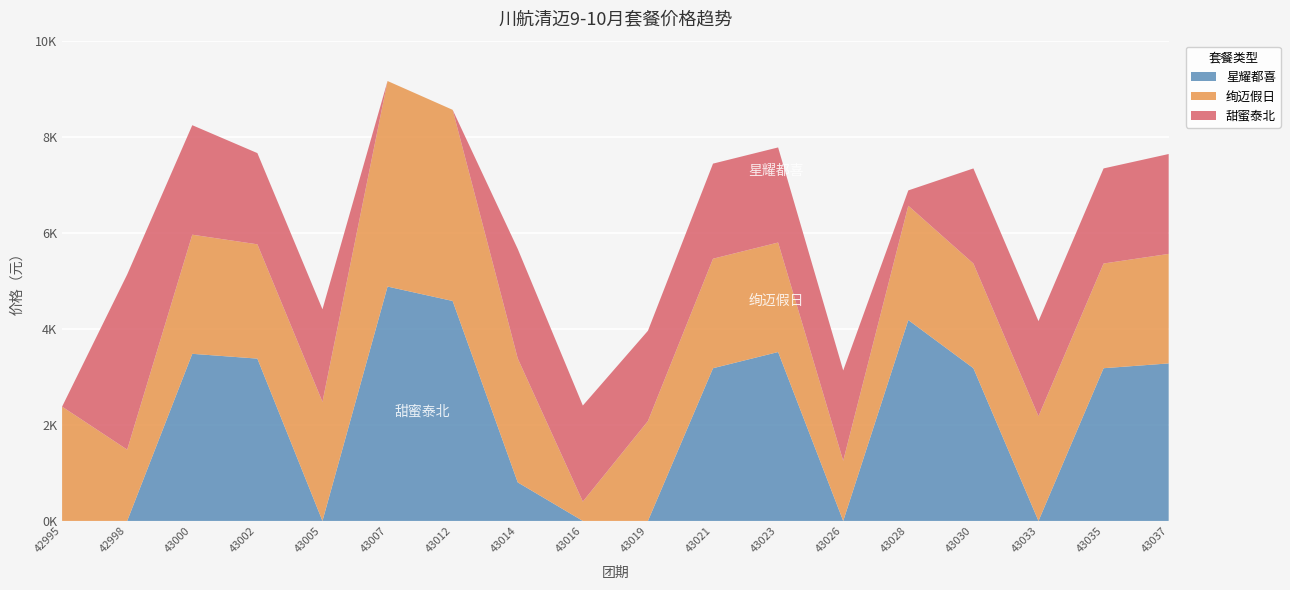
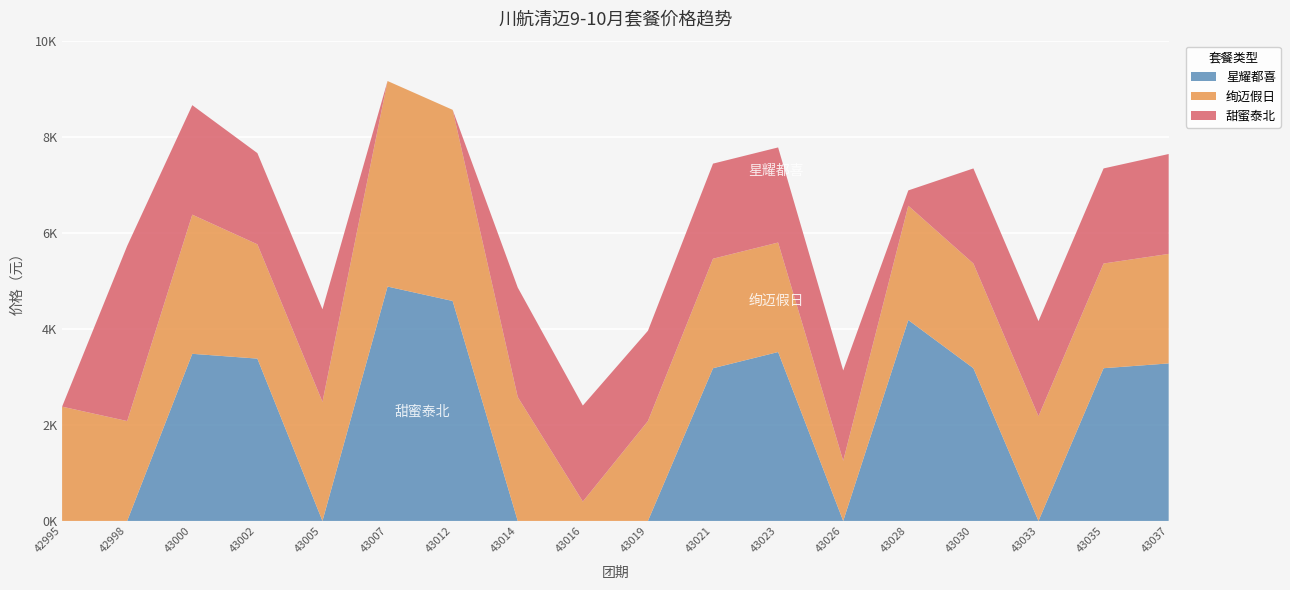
  {
    "星耀都喜": {
      "42995": 0,
      "42998": 0,
      "43000": 3500,
      "43002": 3400,
      "43005": 0,
      "43007": 4900,
      "43012": 4600,
-     "43014": 800,
+     "43014": 0,
      "43016": 0,
      "43019": 0,
      "43021": 3200,
      "43023": 3500,
      "43026": 0,
      "43028": 4200,
      "43030": 3200,
      "43033": 0,
      "43035": 3200,
      "43037": 3300
    },
    "绚迈假日": {
-     "42998": 1500,
-     "43000": 2500,
+     "42998": 2100,
+     "43000": 2900,
      "43002": 2400,
      "43005": 2500,
      "43014": 2600,
      "43016": 400,
      "43019": 2100,
      "43021": 2300,
      "43023": 2300,
      "43026": 1300,
      "43028": 2400,
      "43030": 2200,
      "43033": 2200,
      "43035": 2200,
      "43037": 2300
    },
    "甜蜜泰北": {
      "42998": 3600,
      "43000": 2300,
      "43002": 1900,
      "43005": 1900,
      "43014": 2300,
      "43016": 2000,
      "43019": 1900,
      "43021": 2000,
      "43023": 2000,
      "43026": 1900,
      "43028": 300,
      "43030": 2000,
      "43033": 2000,
      "43035": 2000,
      "43037": 2100
    }
  }
